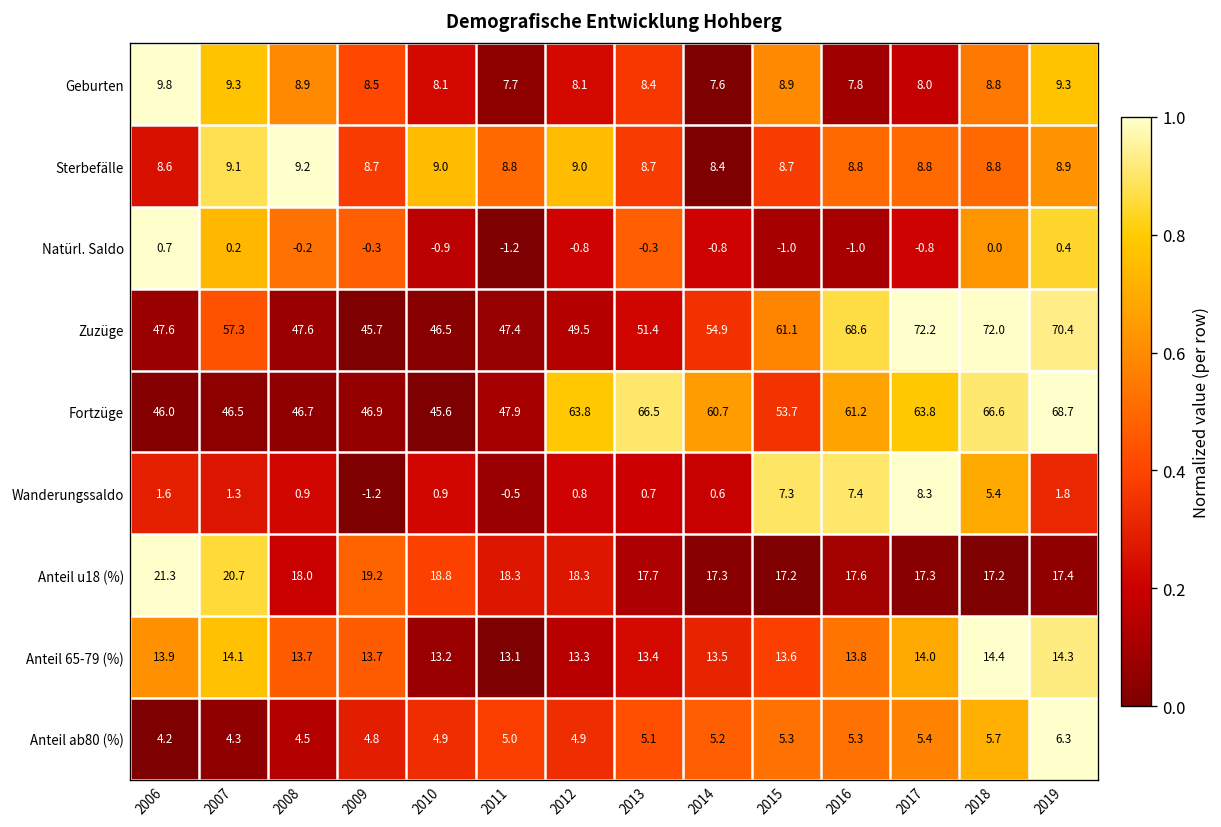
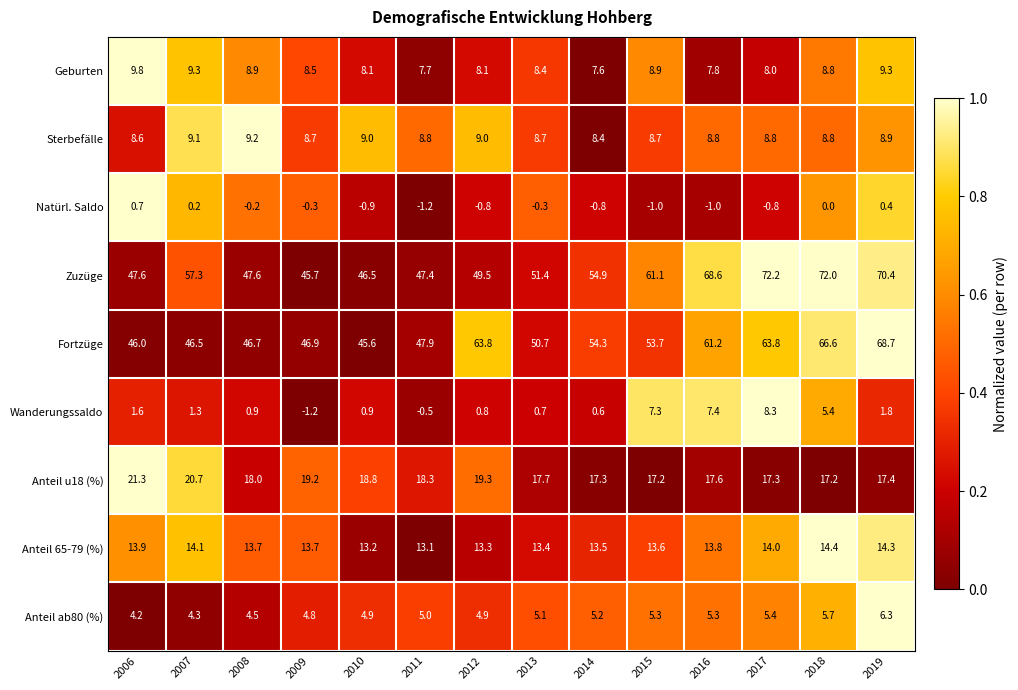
  {
    "Geburten": {
      "2006": 9.8,
      "2007": 9.3,
      "2008": 8.9,
      "2009": 8.5,
      "2010": 8.1,
      "2011": 7.7,
      "2012": 8.1,
      "2013": 8.4,
      "2014": 7.6,
      "2015": 8.9,
      "2016": 7.8,
      "2017": 8.0,
      "2018": 8.8,
      "2019": 9.3
    },
    "Sterbefälle": {
      "2006": 8.6,
      "2007": 9.1,
      "2008": 9.2,
      "2009": 8.7,
      "2010": 9.0,
      "2011": 8.8,
      "2012": 9.0,
      "2013": 8.7,
      "2014": 8.4,
      "2015": 8.7,
      "2016": 8.8,
      "2017": 8.8,
      "2018": 8.8,
      "2019": 8.9
    },
    "Natürl. Saldo": {
      "2006": 0.7,
      "2007": 0.2,
      "2008": -0.2,
      "2009": -0.3,
      "2010": -0.9,
      "2011": -1.2,
      "2012": -0.8,
      "2013": -0.3,
      "2014": -0.8,
      "2015": -1.0,
      "2016": -1.0,
      "2017": -0.8,
      "2018": 0.0,
      "2019": 0.4
    },
    "Zuzüge": {
      "2006": 47.6,
      "2007": 57.3,
      "2008": 47.6,
      "2009": 45.7,
      "2010": 46.5,
      "2011": 47.4,
      "2012": 49.5,
      "2013": 51.4,
      "2014": 54.9,
      "2015": 61.1,
      "2016": 68.6,
      "2017": 72.2,
      "2018": 72.0,
      "2019": 70.4
    },
    "Fortzüge": {
      "2006": 46.0,
      "2007": 46.5,
      "2008": 46.7,
      "2009": 46.9,
      "2010": 45.6,
      "2011": 47.9,
      "2012": 63.8,
-     "2013": 66.5,
-     "2014": 60.7,
+     "2013": 50.7,
+     "2014": 54.3,
      "2015": 53.7,
      "2016": 61.2,
      "2017": 63.8,
      "2018": 66.6,
      "2019": 68.7
    },
    "Wanderungssaldo": {
      "2006": 1.6,
      "2007": 1.3,
      "2008": 0.9,
      "2009": -1.2,
      "2010": 0.9,
      "2011": -0.5,
      "2012": 0.8,
      "2013": 0.7,
      "2014": 0.6,
      "2015": 7.3,
      "2016": 7.4,
      "2017": 8.3,
      "2018": 5.4,
      "2019": 1.8
    },
    "Anteil u18 (%)": {
      "2006": 21.3,
      "2007": 20.7,
      "2008": 18.0,
      "2009": 19.2,
      "2010": 18.8,
      "2011": 18.3,
-     "2012": 18.3,
+     "2012": 19.3,
      "2013": 17.7,
      "2014": 17.3,
      "2015": 17.2,
      "2016": 17.6,
      "2017": 17.3,
      "2018": 17.2,
      "2019": 17.4
    },
    "Anteil 65-79 (%)": {
      "2006": 13.9,
      "2007": 14.1,
      "2008": 13.7,
      "2009": 13.7,
      "2010": 13.2,
      "2011": 13.1,
      "2012": 13.3,
      "2013": 13.4,
      "2014": 13.5,
      "2015": 13.6,
      "2016": 13.8,
      "2017": 14.0,
      "2018": 14.4,
      "2019": 14.3
    },
    "Anteil ab80 (%)": {
      "2006": 4.2,
      "2007": 4.3,
      "2008": 4.5,
      "2009": 4.8,
      "2010": 4.9,
      "2011": 5.0,
      "2012": 4.9,
      "2013": 5.1,
      "2014": 5.2,
      "2015": 5.3,
      "2016": 5.3,
      "2017": 5.4,
      "2018": 5.7,
      "2019": 6.3
    }
  }
